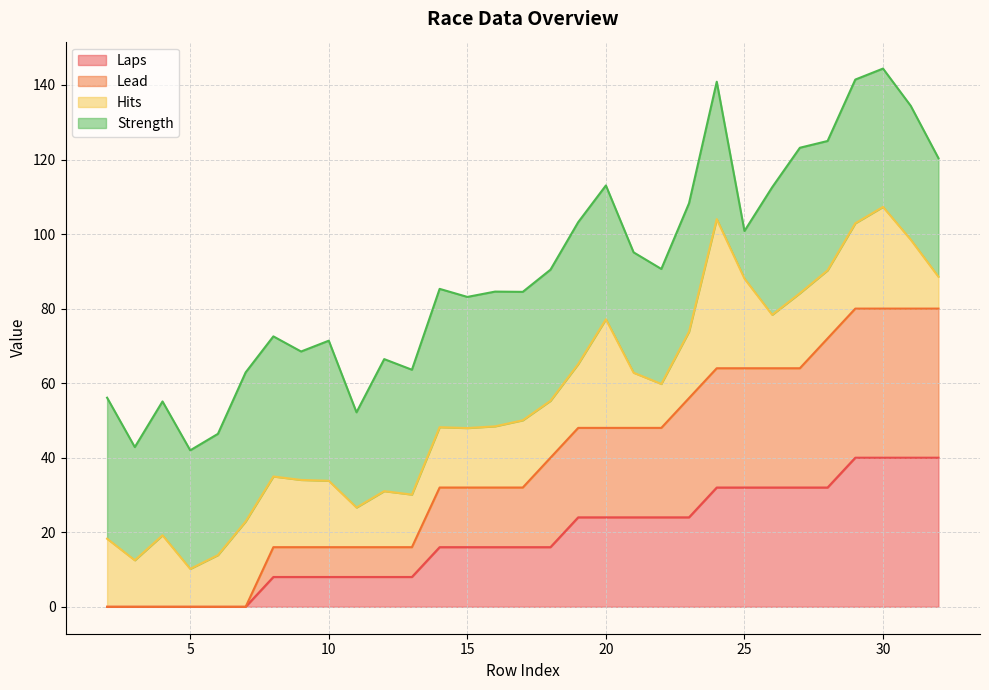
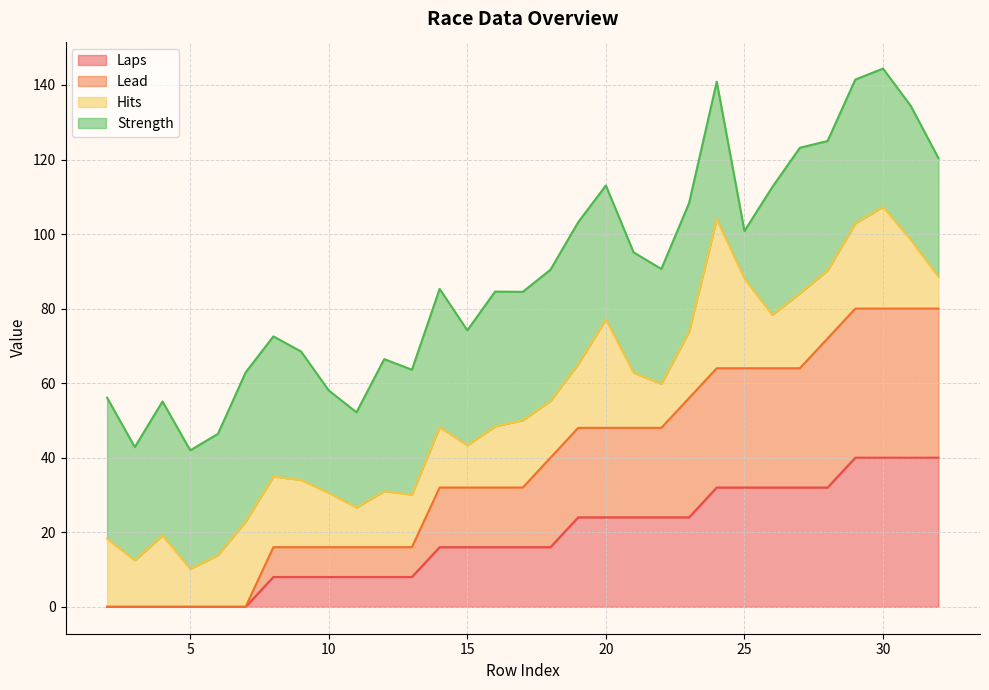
  {
    "Hits": {
      "5": 10,
-     "10": 18,
-     "15": 16,
+     "10": 15,
+     "15": 11,
      "20": 29,
      "25": 24,
      "30": 27
    },
    "Strength": {
      "5": 32,
-     "10": 38,
-     "15": 35,
+     "10": 27,
+     "15": 31,
      "20": 36,
      "25": 13,
      "30": 37
    }
  }
